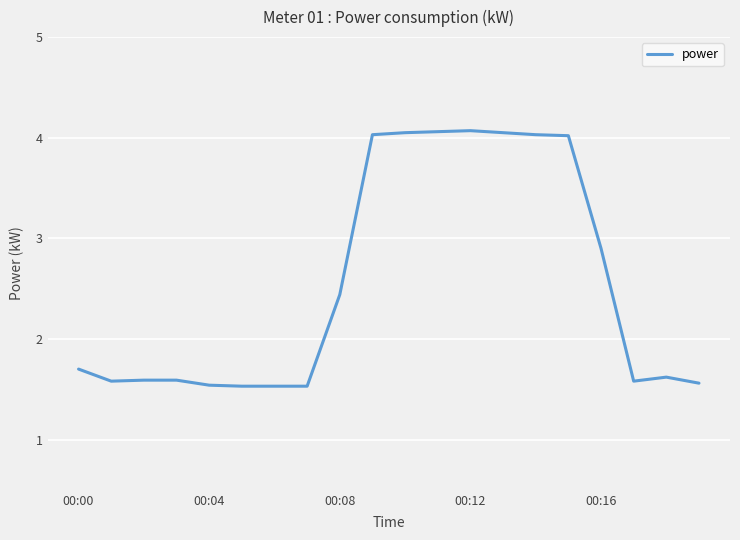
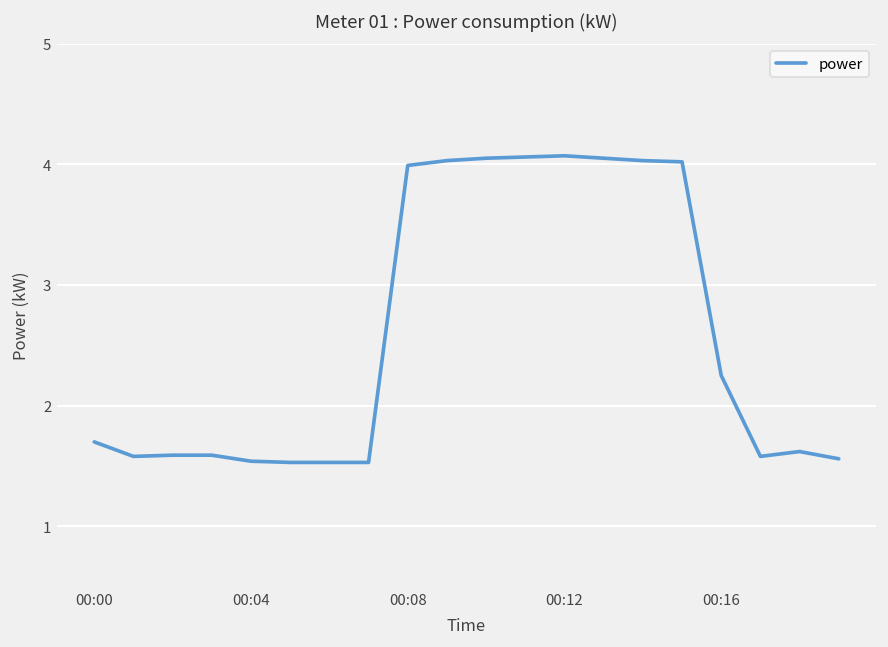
  {
    "00:00": 1.70,
    "00:04": 1.54,
-   "00:08": 2.44,
+   "00:08": 3.99,
    "00:12": 4.07,
-   "00:16": 2.90
+   "00:16": 2.25
  }
